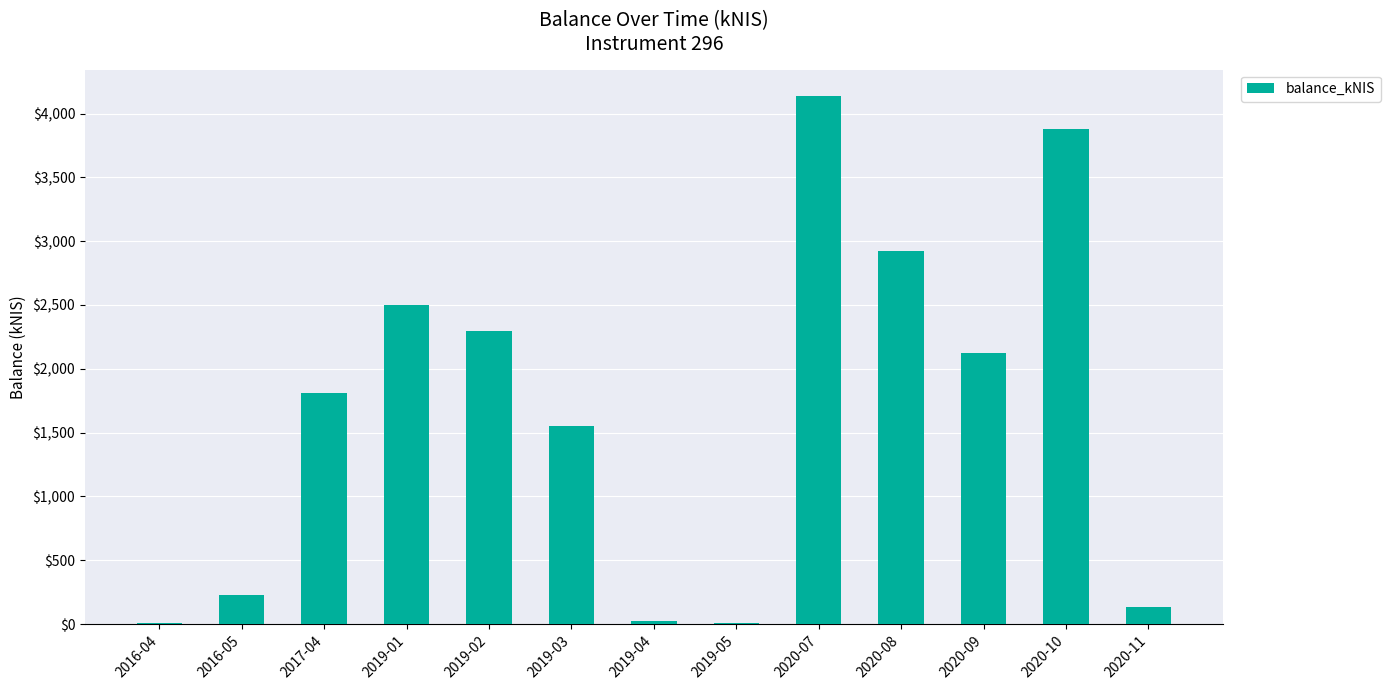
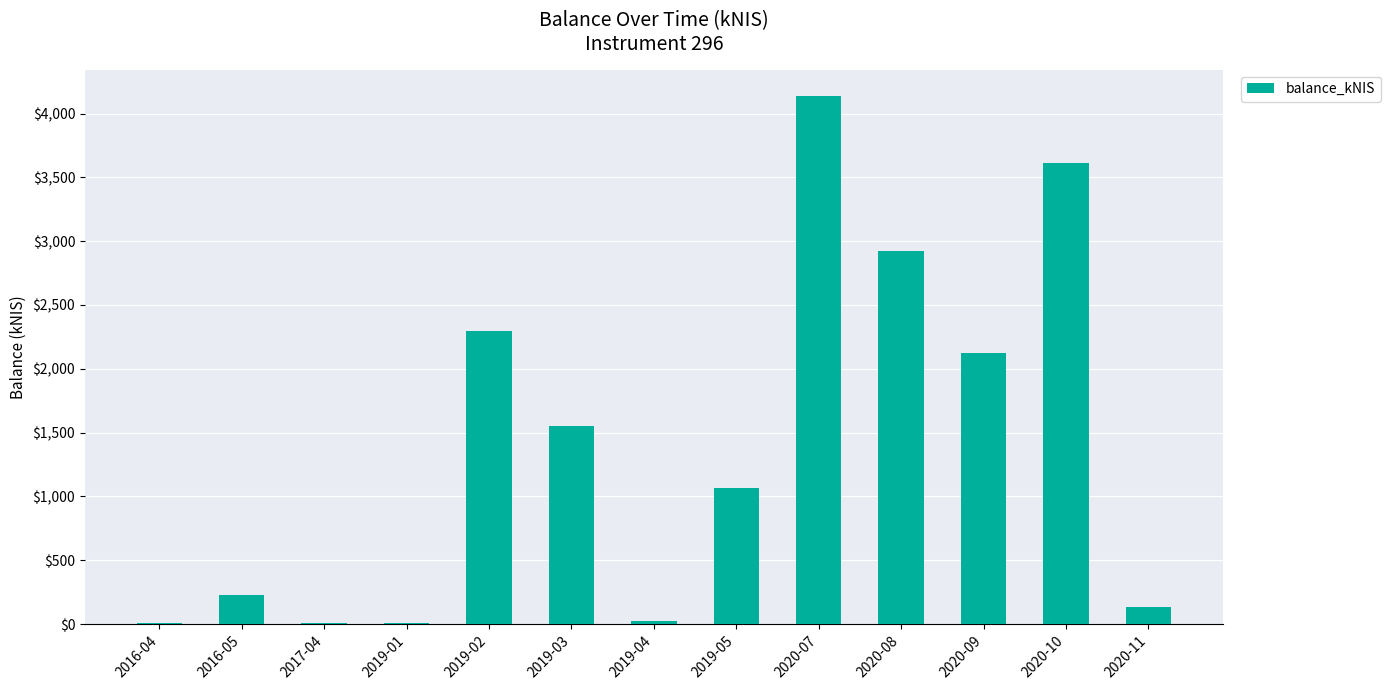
  {
    "2016-05": "$230",
-   "2017-04": "$1,810",
-   "2019-01": "$2,500",
+   "2017-04": "$10",
+   "2019-01": "$10",
    "2019-02": "$2,290",
    "2019-03": "$1,550",
    "2019-04": "$20",
-   "2019-05": "$10",
+   "2019-05": "$1,070",
    "2020-07": "$4,140",
    "2020-08": "$2,920",
    "2020-09": "$2,120",
-   "2020-10": "$3,880",
+   "2020-10": "$3,610",
    "2020-11": "$140"
  }
